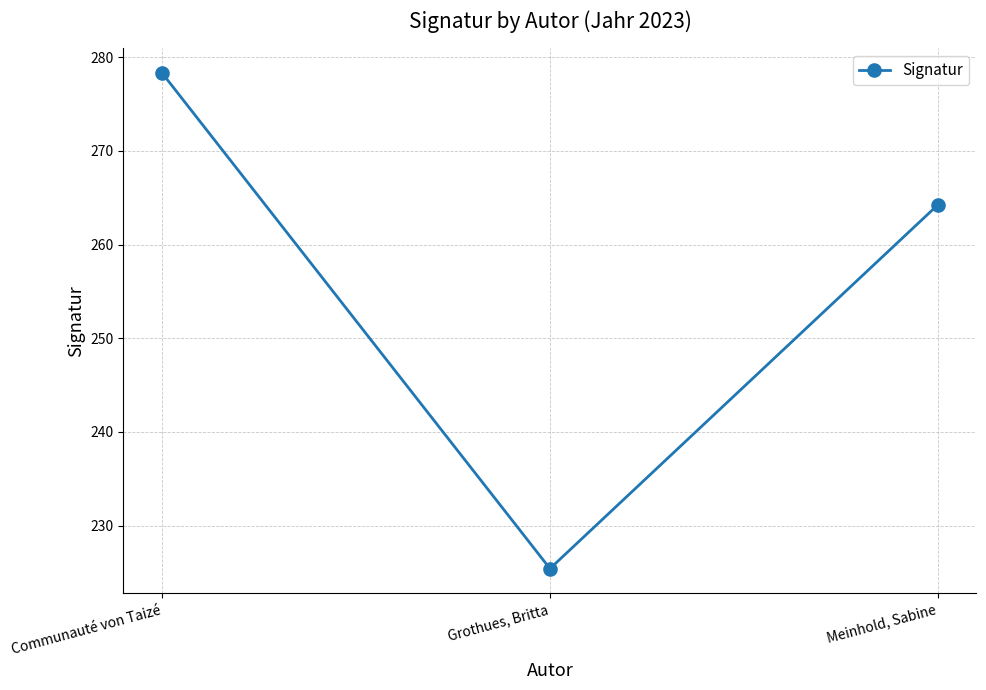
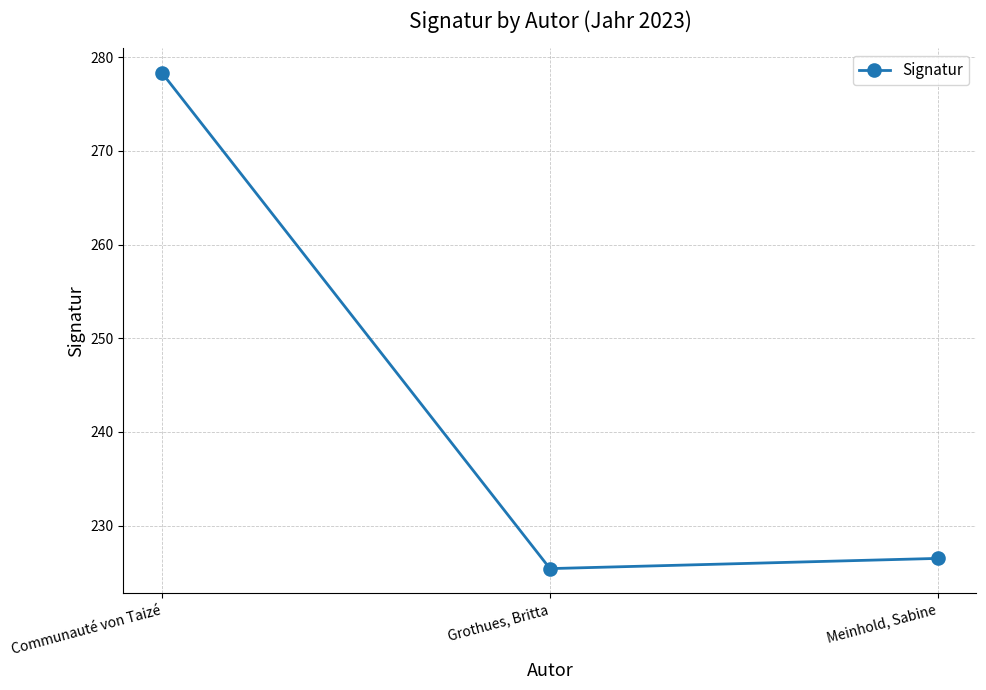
  {
    "Communauté von Taizé": 278,
    "Grothues, Britta": 225,
-   "Meinhold, Sabine": 264
+   "Meinhold, Sabine": 226
  }
